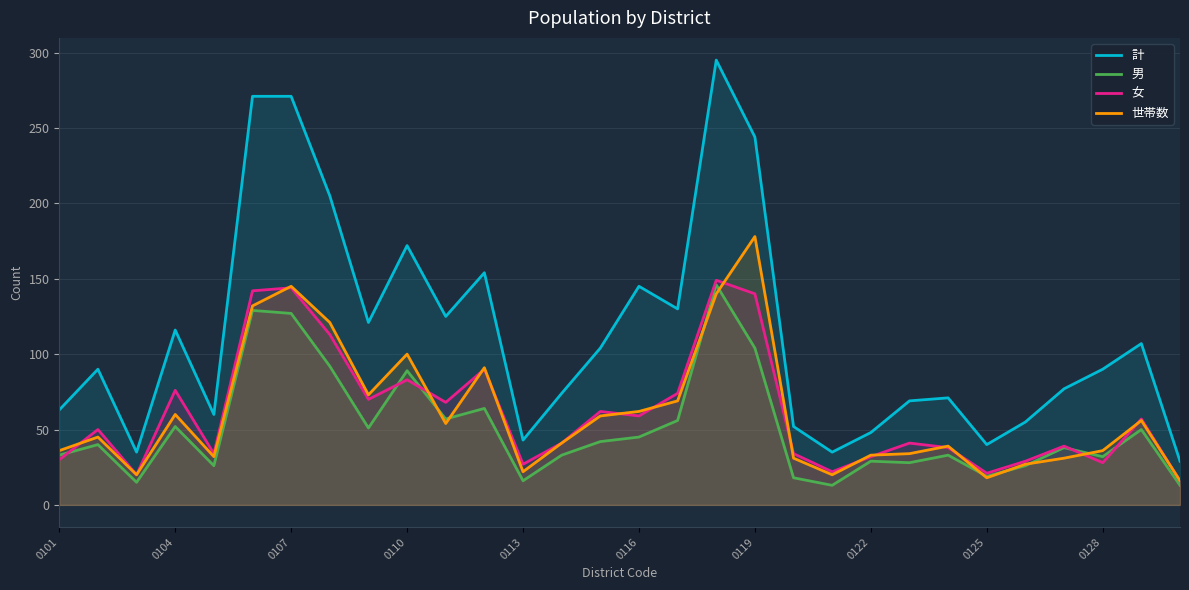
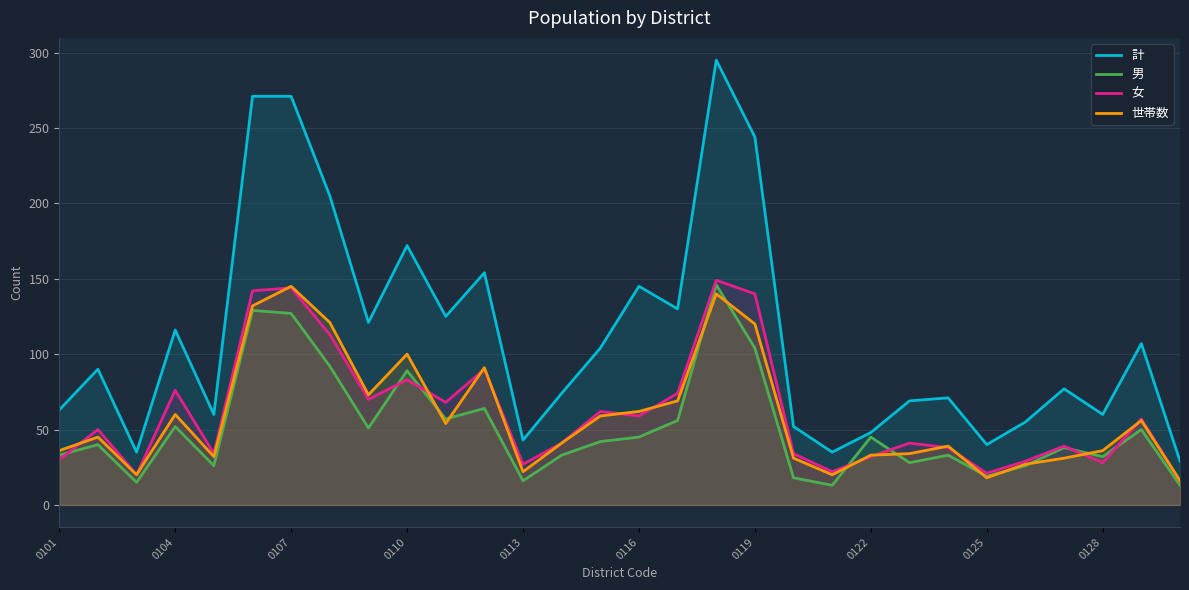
  {
    "計": {
      "0101": 63,
      "0104": 116,
      "0107": 271,
      "0110": 172,
      "0113": 43,
      "0116": 145,
      "0119": 244,
      "0122": 48,
      "0125": 40,
-     "0128": 90
+     "0128": 60
    },
    "男": {
      "0101": 33,
      "0104": 52,
      "0107": 127,
      "0110": 89,
      "0113": 16,
      "0116": 45,
      "0119": 104,
-     "0122": 29,
+     "0122": 45,
      "0128": 32
    },
    "女": {
      "0101": 30,
      "0104": 76,
      "0110": 83,
      "0113": 27,
      "0116": 59,
      "0119": 140,
      "0125": 21,
      "0128": 28
    },
    "世帯数": {
      "0101": 36,
      "0104": 60,
      "0110": 100,
      "0113": 22,
      "0116": 62,
-     "0119": 178,
+     "0119": 120,
      "0128": 36
    }
  }
